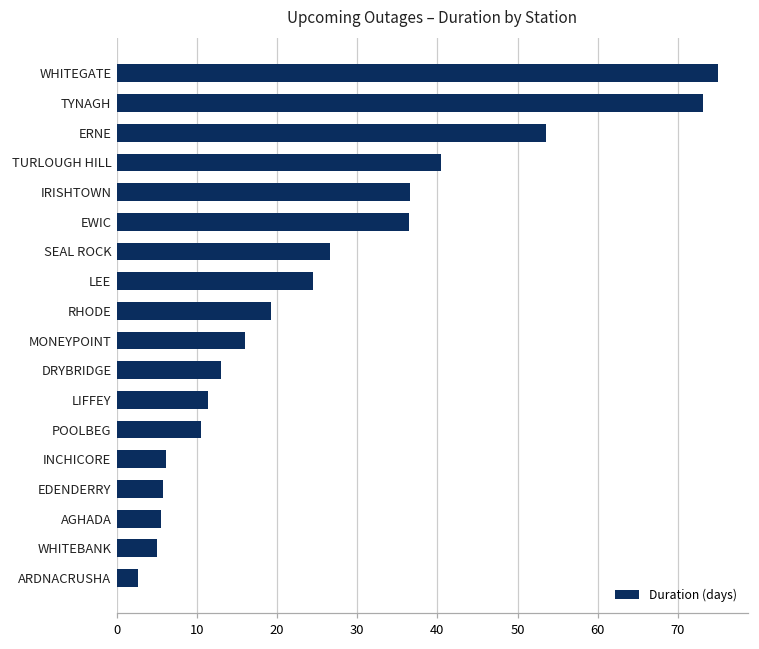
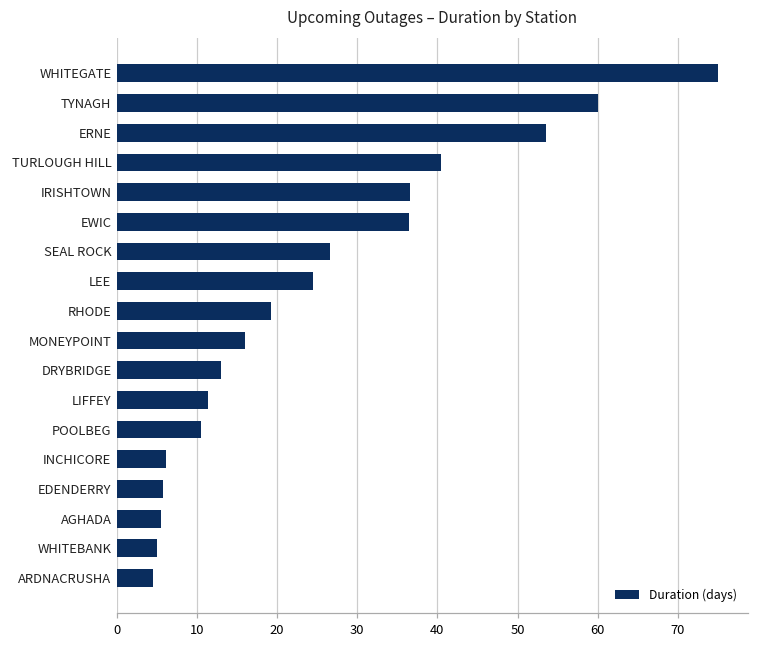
  {
    "WHITEGATE": 75,
-   "TYNAGH": 73,
+   "TYNAGH": 60,
    "ERNE": 54,
    "TURLOUGH HILL": 40,
    "IRISHTOWN": 37,
    "EWIC": 37,
    "SEAL ROCK": 27,
    "LEE": 25,
    "RHODE": 19,
    "MONEYPOINT": 16,
    "DRYBRIDGE": 13,
    "LIFFEY": 11,
    "POOLBEG": 11,
    "INCHICORE": 6,
    "EDENDERRY": 6,
    "AGHADA": 6,
    "WHITEBANK": 5,
-   "ARDNACRUSHA": 3
+   "ARDNACRUSHA": 5
  }
